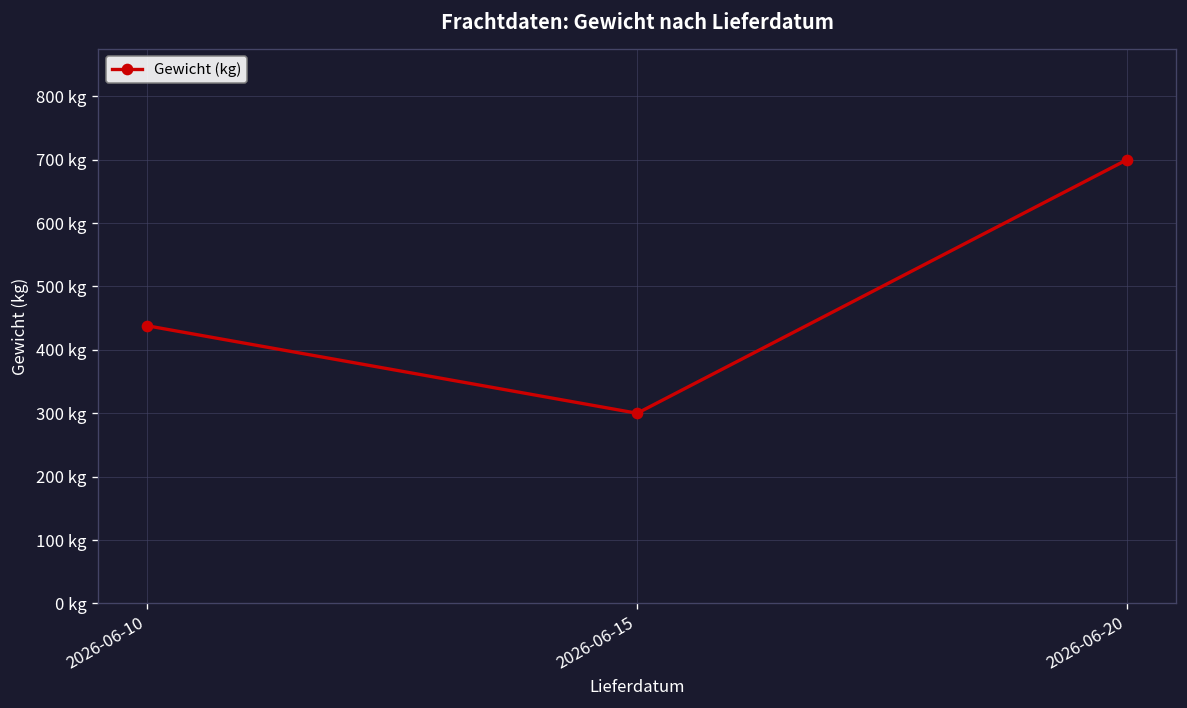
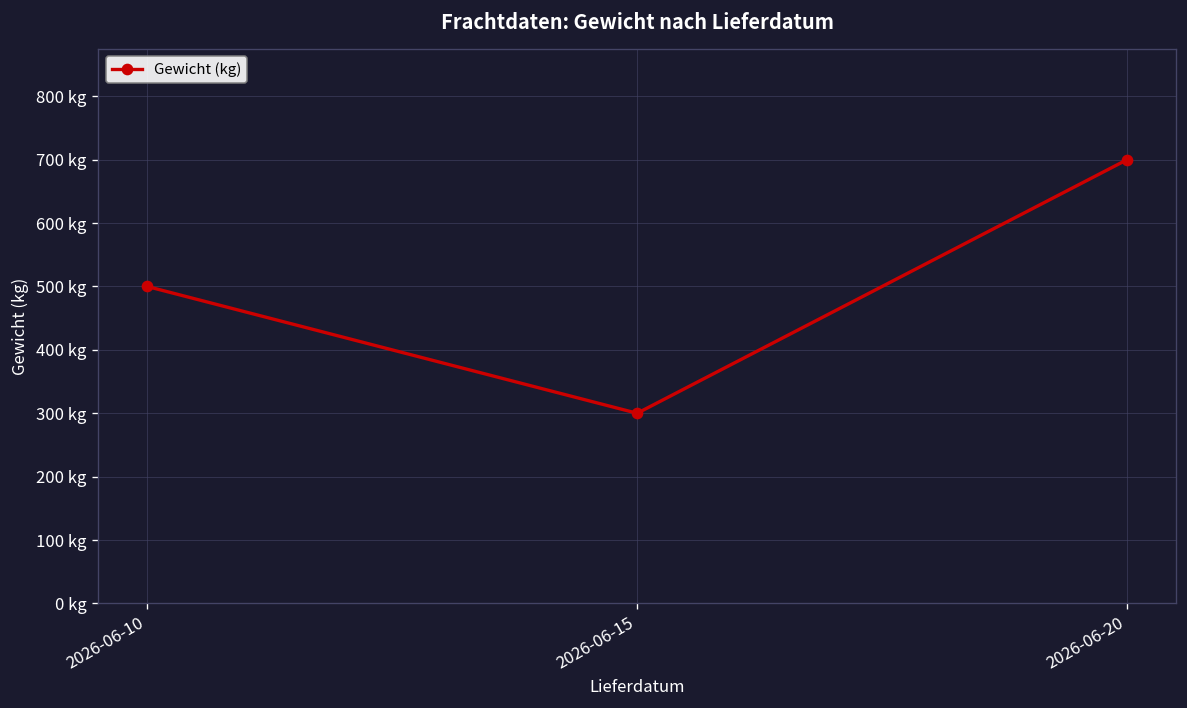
  {
-   "2026-06-10": "440 kg",
+   "2026-06-10": "500 kg",
    "2026-06-15": "300 kg",
    "2026-06-20": "700 kg"
  }
